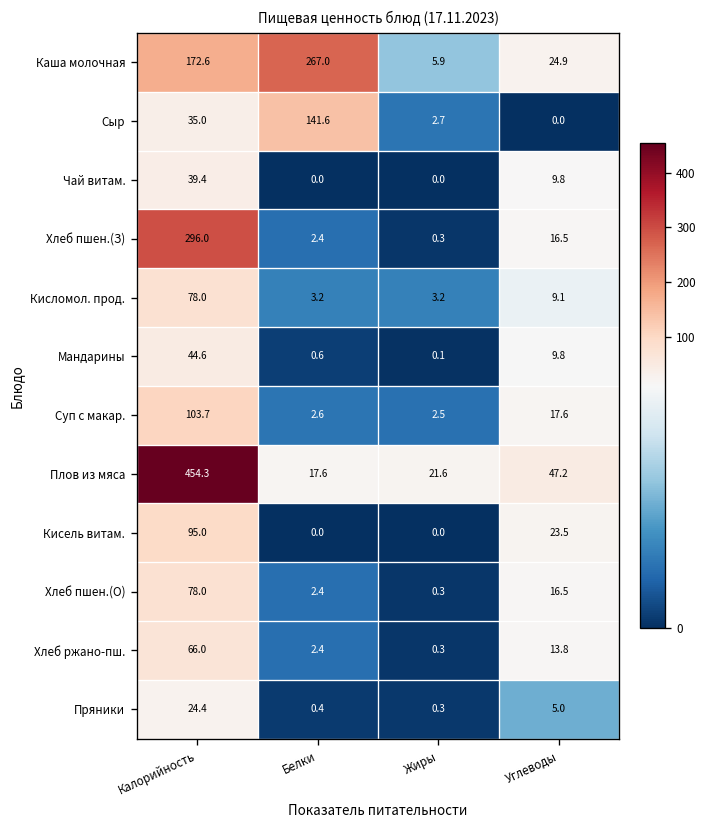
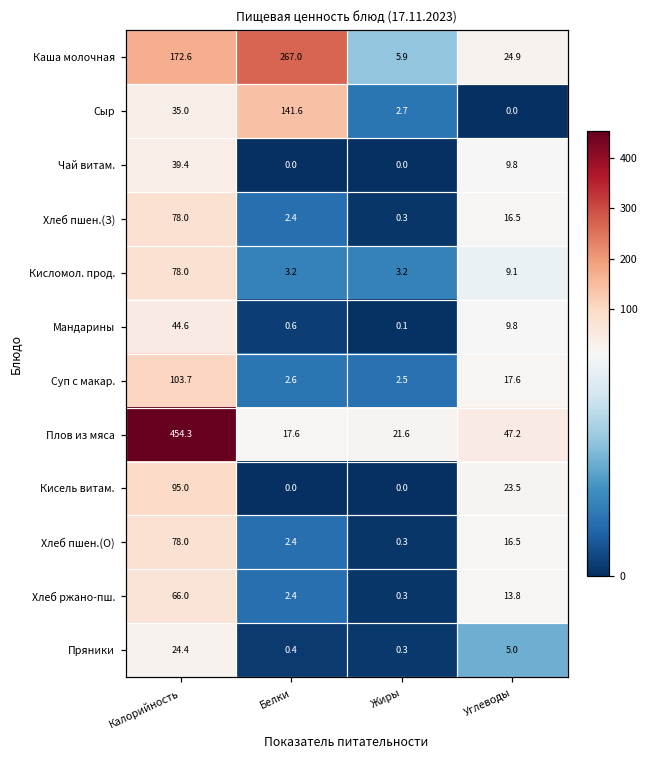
  {
    "Каша молочная": {
      "Калорийность": 172.6,
      "Белки": 267.0,
      "Жиры": 5.9,
      "Углеводы": 24.9
    },
    "Сыр": {
      "Калорийность": 35.0,
      "Белки": 141.6,
      "Жиры": 2.7,
      "Углеводы": 0.0
    },
    "Чай витам.": {
      "Калорийность": 39.4,
      "Белки": 0.0,
      "Жиры": 0.0,
      "Углеводы": 9.8
    },
    "Хлеб пшен.(З)": {
-     "Калорийность": 296.0,
+     "Калорийность": 78.0,
      "Белки": 2.4,
      "Жиры": 0.3,
      "Углеводы": 16.5
    },
    "Кисломол. прод.": {
      "Калорийность": 78.0,
      "Белки": 3.2,
      "Жиры": 3.2,
      "Углеводы": 9.1
    },
    "Мандарины": {
      "Калорийность": 44.6,
      "Белки": 0.6,
      "Жиры": 0.1,
      "Углеводы": 9.8
    },
    "Суп с макар.": {
      "Калорийность": 103.7,
      "Белки": 2.6,
      "Жиры": 2.5,
      "Углеводы": 17.6
    },
    "Плов из мяса": {
      "Калорийность": 454.3,
      "Белки": 17.6,
      "Жиры": 21.6,
      "Углеводы": 47.2
    },
    "Кисель витам.": {
      "Калорийность": 95.0,
      "Белки": 0.0,
      "Жиры": 0.0,
      "Углеводы": 23.5
    },
    "Хлеб пшен.(О)": {
      "Калорийность": 78.0,
      "Белки": 2.4,
      "Жиры": 0.3,
      "Углеводы": 16.5
    },
    "Хлеб ржано-пш.": {
      "Калорийность": 66.0,
      "Белки": 2.4,
      "Жиры": 0.3,
      "Углеводы": 13.8
    },
    "Пряники": {
      "Калорийность": 24.4,
      "Белки": 0.4,
      "Жиры": 0.3,
      "Углеводы": 5.0
    }
  }
